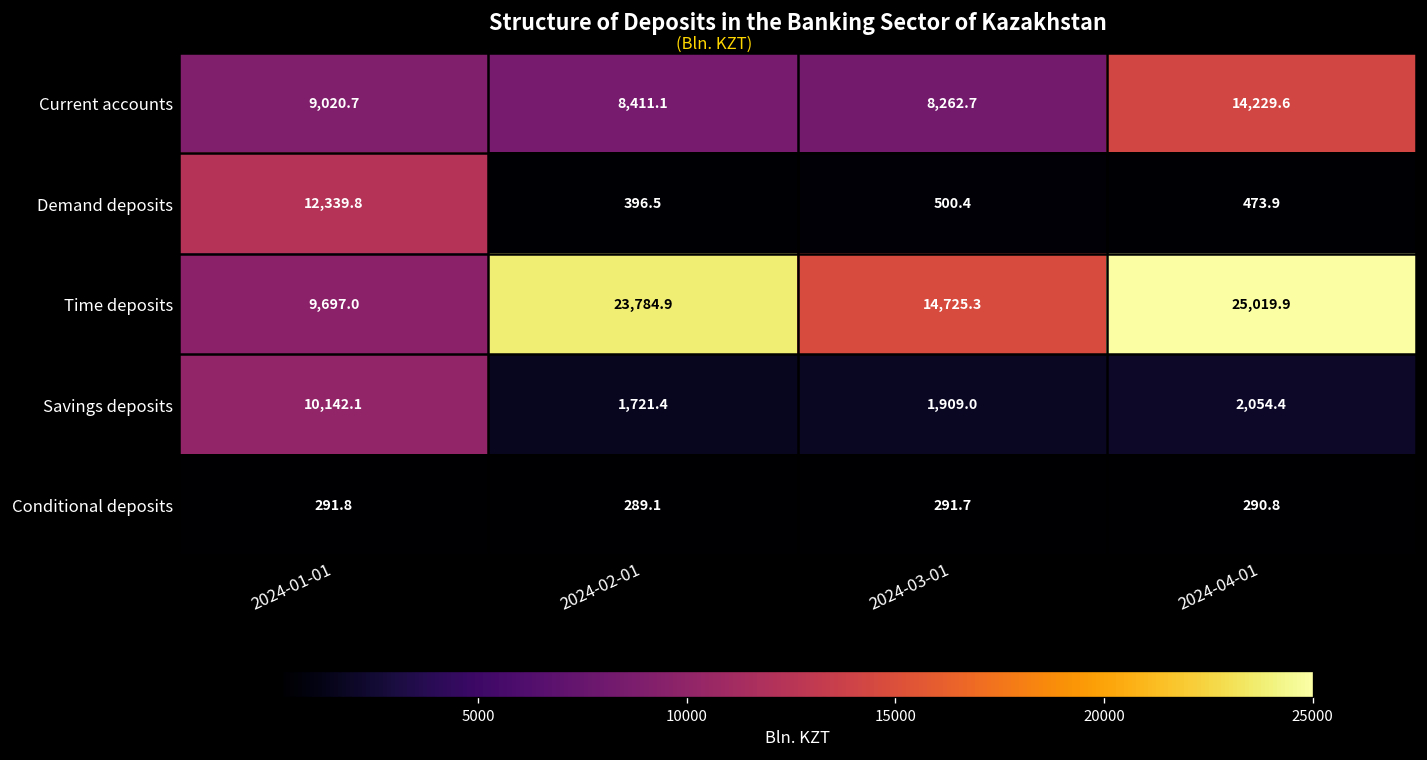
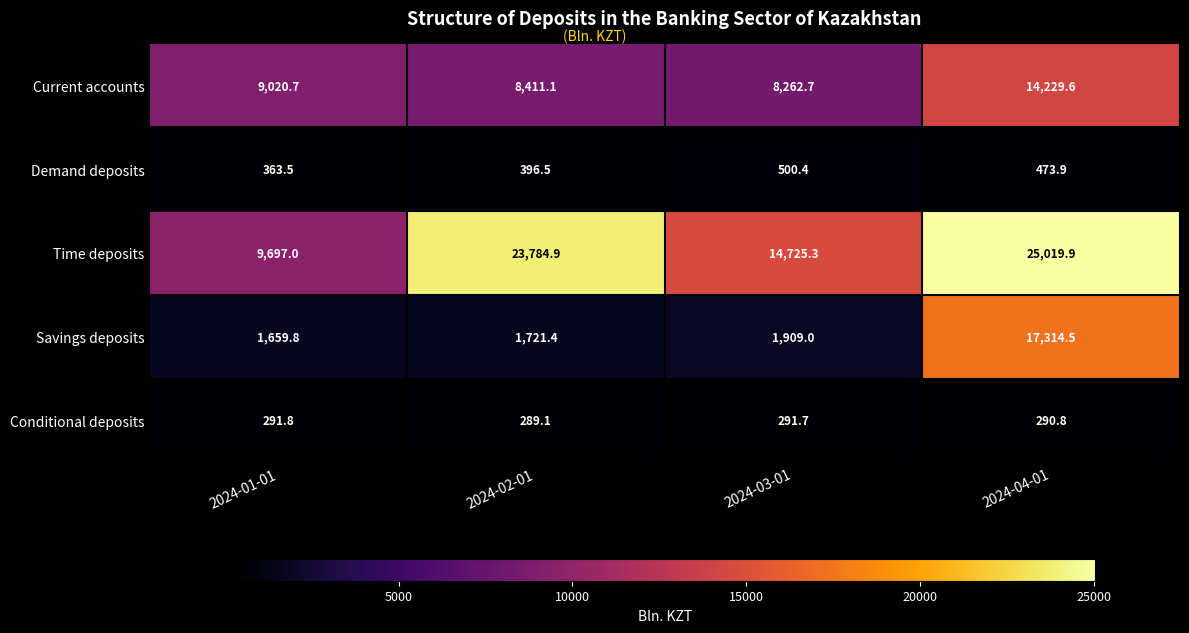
  {
    "Current accounts": {
      "2024-01-01": "9,020.7",
      "2024-02-01": "8,411.1",
      "2024-03-01": "8,262.7",
      "2024-04-01": "14,229.6"
    },
    "Demand deposits": {
-     "2024-01-01": "12,339.8",
+     "2024-01-01": "363.5",
      "2024-02-01": "396.5",
      "2024-03-01": "500.4",
      "2024-04-01": "473.9"
    },
    "Time deposits": {
      "2024-01-01": "9,697.0",
      "2024-02-01": "23,784.9",
      "2024-03-01": "14,725.3",
      "2024-04-01": "25,019.9"
    },
    "Savings deposits": {
-     "2024-01-01": "10,142.1",
+     "2024-01-01": "1,659.8",
      "2024-02-01": "1,721.4",
      "2024-03-01": "1,909.0",
-     "2024-04-01": "2,054.4"
+     "2024-04-01": "17,314.5"
    },
    "Conditional deposits": {
      "2024-01-01": "291.8",
      "2024-02-01": "289.1",
      "2024-03-01": "291.7",
      "2024-04-01": "290.8"
    }
  }
